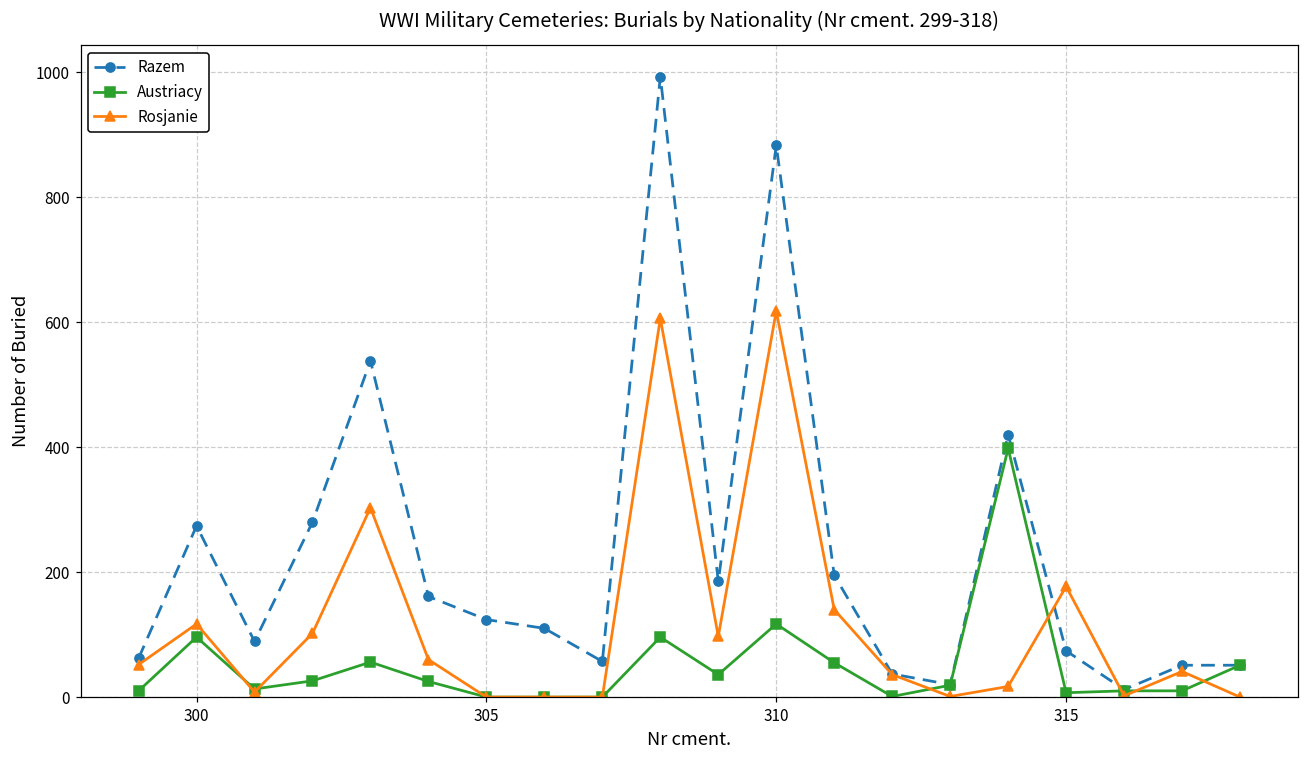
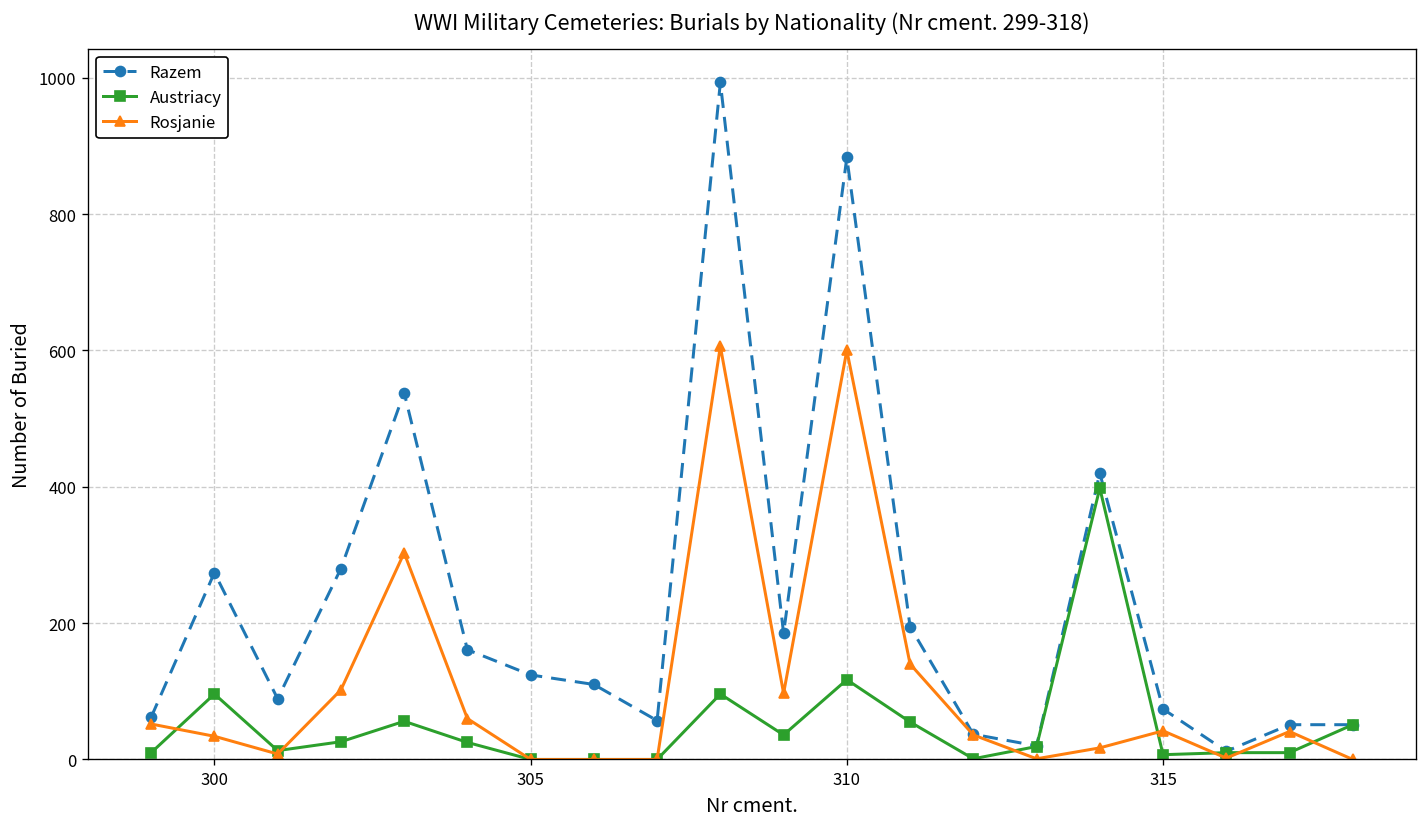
  {
    "Razem": {
      "300": 270,
      "305": 120,
      "310": 880,
      "315": 70
    },
    "Austriacy": {
      "300": 100,
      "310": 120,
      "315": 10
    },
    "Rosjanie": {
-     "300": 120,
-     "310": 620,
-     "315": 180
+     "300": 30,
+     "310": 600,
+     "315": 40
    }
  }
